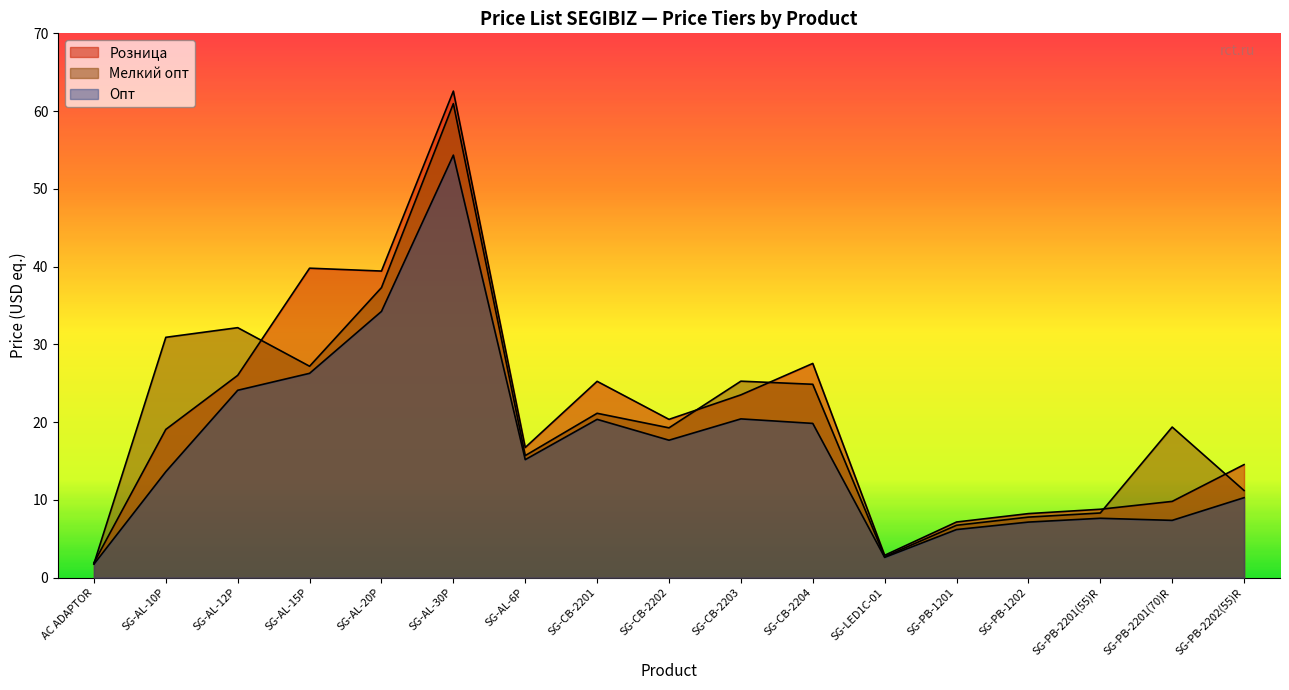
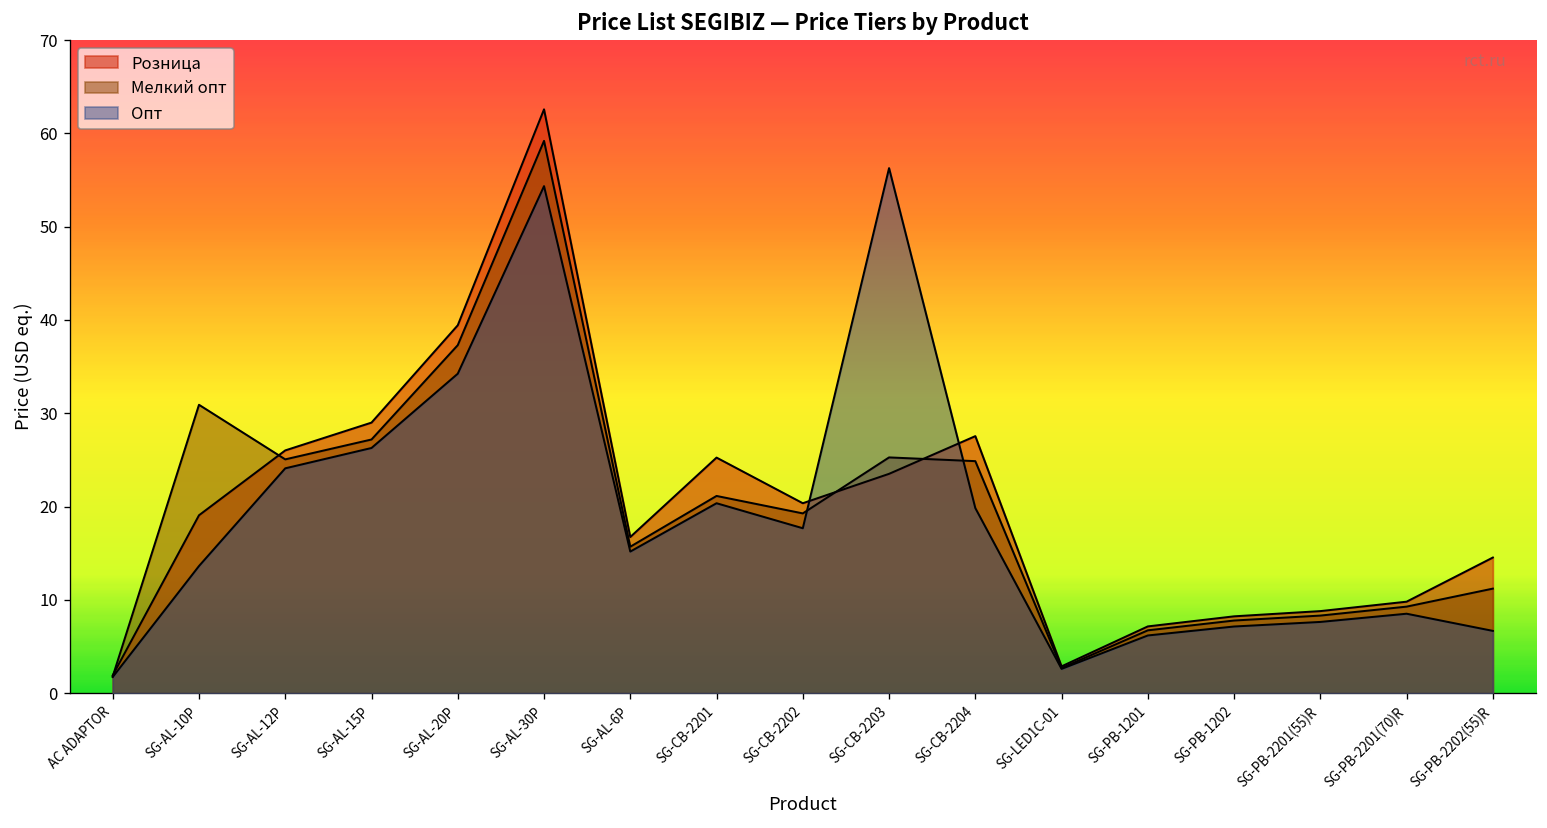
  {
    "Розница": {
      "SG-AL-10P": 19,
      "SG-AL-12P": 26,
-     "SG-AL-15P": 40,
+     "SG-AL-15P": 29,
      "SG-AL-20P": 39,
      "SG-AL-30P": 63,
      "SG-AL-6P": 17,
      "SG-CB-2201": 25,
      "SG-CB-2202": 20,
      "SG-CB-2203": 24,
      "SG-CB-2204": 28,
      "SG-PB-1201": 7,
      "SG-PB-1202": 8,
      "SG-PB-2201(55)R": 9,
      "SG-PB-2201(70)R": 10,
      "SG-PB-2202(55)R": 15
    },
    "Мелкий опт": {
      "SG-AL-10P": 31,
-     "SG-AL-12P": 32,
+     "SG-AL-12P": 25,
      "SG-AL-15P": 27,
      "SG-AL-20P": 37,
-     "SG-AL-30P": 61,
+     "SG-AL-30P": 59,
      "SG-AL-6P": 16,
      "SG-CB-2201": 21,
      "SG-CB-2202": 19,
      "SG-CB-2203": 25,
      "SG-CB-2204": 25,
      "SG-PB-1201": 7,
      "SG-PB-1202": 8,
      "SG-PB-2201(55)R": 8,
-     "SG-PB-2201(70)R": 19,
+     "SG-PB-2201(70)R": 9,
      "SG-PB-2202(55)R": 11
    },
    "Опт": {
      "SG-AL-10P": 14,
      "SG-AL-12P": 24,
      "SG-AL-15P": 26,
      "SG-AL-20P": 34,
      "SG-AL-30P": 54,
      "SG-AL-6P": 15,
      "SG-CB-2201": 20,
      "SG-CB-2202": 18,
-     "SG-CB-2203": 20,
+     "SG-CB-2203": 56,
      "SG-CB-2204": 20,
      "SG-PB-1201": 6,
      "SG-PB-1202": 7,
      "SG-PB-2201(55)R": 8,
-     "SG-PB-2201(70)R": 7,
-     "SG-PB-2202(55)R": 10
+     "SG-PB-2201(70)R": 9,
+     "SG-PB-2202(55)R": 7
    }
  }
